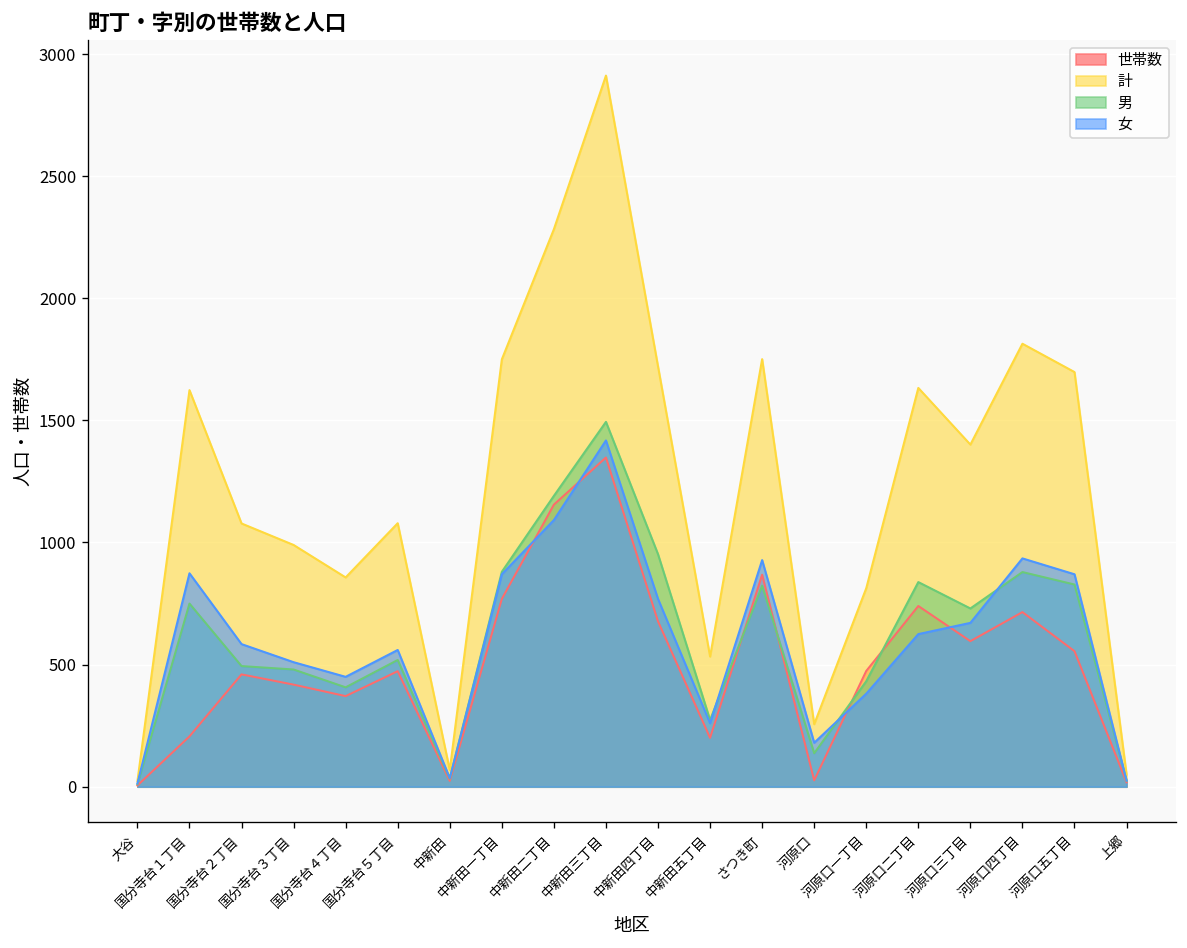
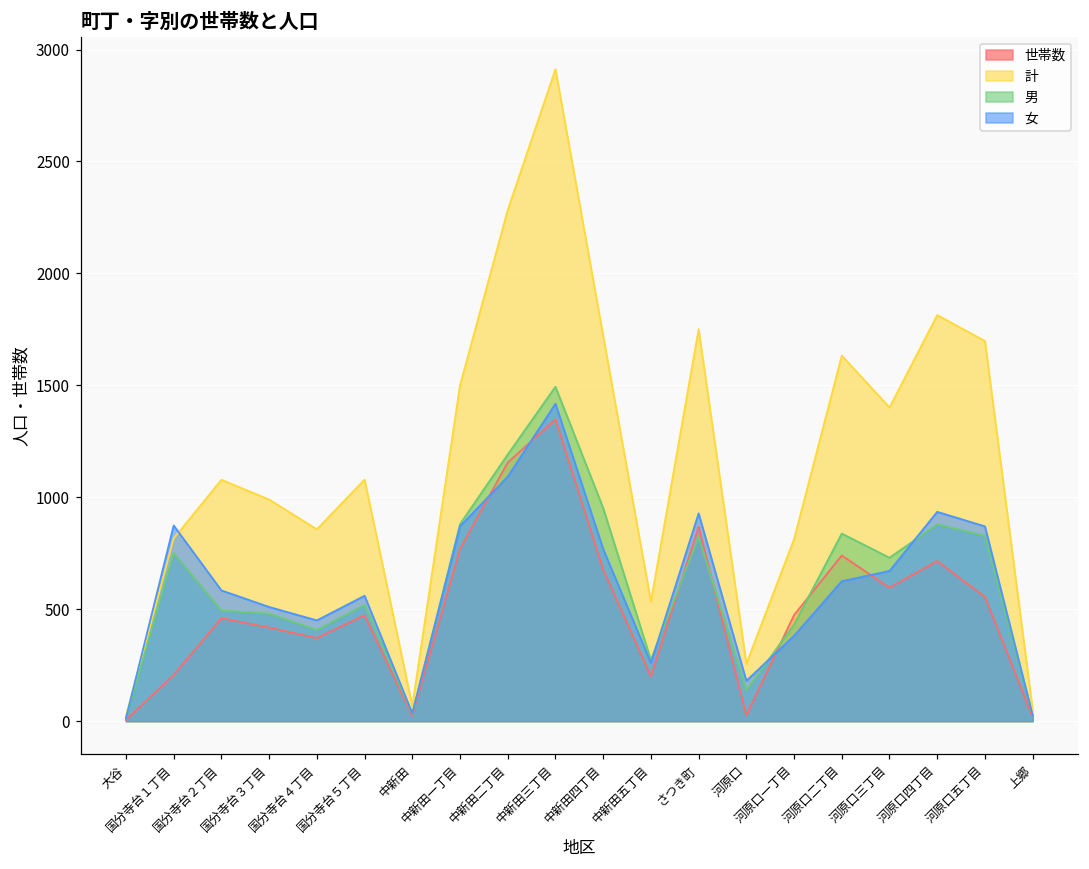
  {
    "世帯数": {
      "国分寺台１丁目": 210,
      "国分寺台２丁目": 460,
      "国分寺台３丁目": 420,
      "国分寺台４丁目": 370,
      "国分寺台５丁目": 470,
      "中新田一丁目": 770,
      "中新田二丁目": 1160,
      "中新田三丁目": 1350,
      "中新田四丁目": 680,
      "中新田五丁目": 200,
      "さつき町": 870,
      "河原口": 30,
      "河原口一丁目": 470,
      "河原口二丁目": 740,
      "河原口三丁目": 600,
      "河原口四丁目": 720,
      "河原口五丁目": 560
    },
    "計": {
-     "国分寺台１丁目": 1620,
+     "国分寺台１丁目": 820,
      "国分寺台２丁目": 1080,
      "国分寺台３丁目": 990,
      "国分寺台４丁目": 860,
      "国分寺台５丁目": 1080,
      "中新田": 70,
-     "中新田一丁目": 1750,
+     "中新田一丁目": 1500,
      "中新田二丁目": 2280,
      "中新田三丁目": 2910,
      "中新田四丁目": 1720,
      "中新田五丁目": 530,
      "さつき町": 1750,
      "河原口": 260,
      "河原口一丁目": 810,
      "河原口二丁目": 1630,
      "河原口三丁目": 1400,
      "河原口四丁目": 1810,
      "河原口五丁目": 1700,
      "上郷": 50
    },
    "男": {
      "国分寺台１丁目": 750,
      "国分寺台２丁目": 490,
      "国分寺台３丁目": 480,
      "国分寺台４丁目": 410,
      "国分寺台５丁目": 520,
      "中新田二丁目": 1190,
      "中新田三丁目": 1490,
      "中新田四丁目": 950,
      "中新田五丁目": 270,
      "さつき町": 820,
      "河原口": 140,
      "河原口一丁目": 430,
      "河原口二丁目": 840,
      "河原口三丁目": 730,
      "河原口四丁目": 880,
      "河原口五丁目": 830
    },
    "女": {
      "国分寺台１丁目": 870,
      "国分寺台２丁目": 580,
      "国分寺台３丁目": 510,
      "国分寺台４丁目": 450,
      "国分寺台５丁目": 560,
      "中新田二丁目": 1090,
      "中新田三丁目": 1420,
      "中新田四丁目": 770,
      "中新田五丁目": 260,
      "さつき町": 930,
      "河原口": 180,
      "河原口一丁目": 380,
      "河原口二丁目": 630,
      "河原口三丁目": 670,
      "河原口四丁目": 940,
      "河原口五丁目": 870
    }
  }
